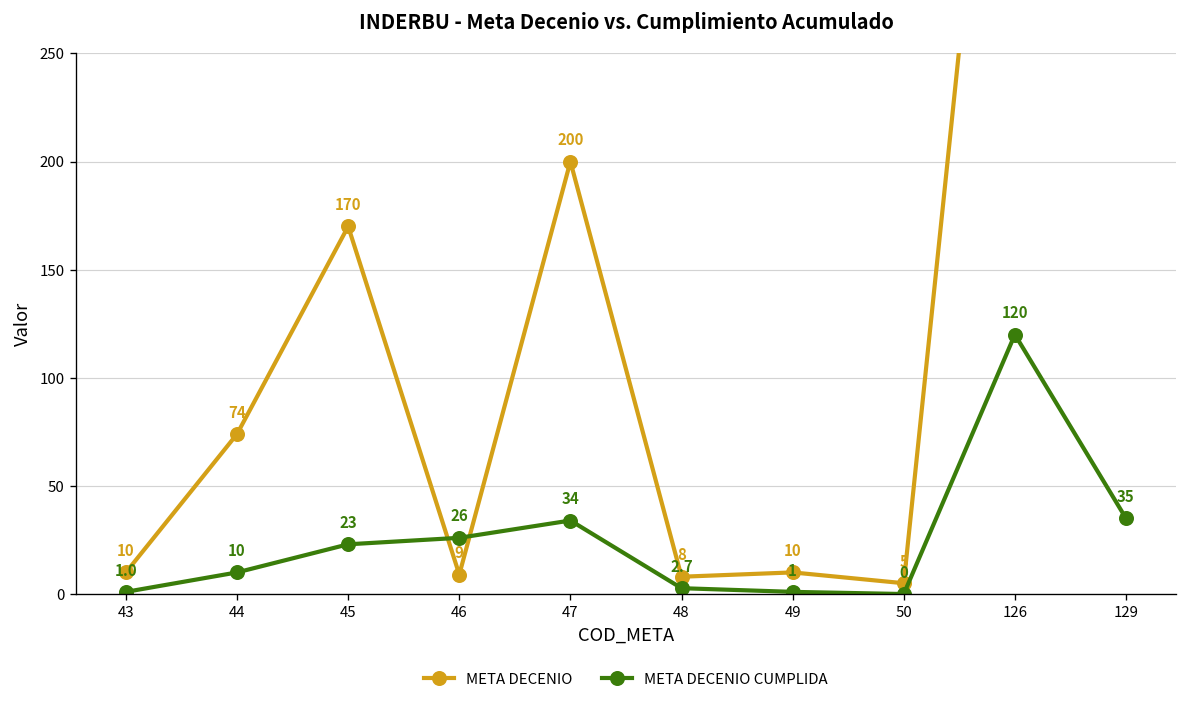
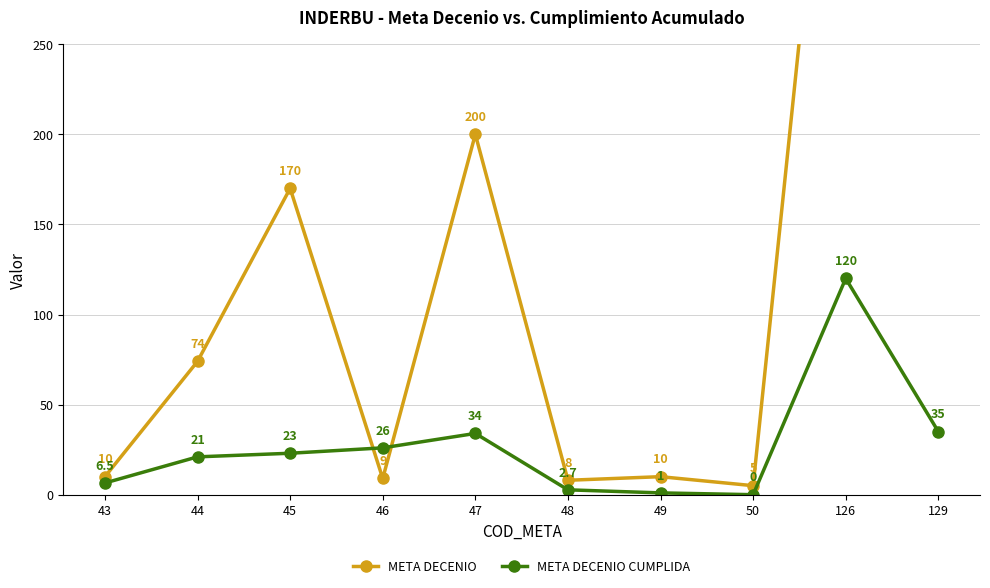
  {
    "META DECENIO": {
      "44": 74,
      "45": 170,
      "46": 9,
      "47": 200,
      "49": 10
    },
    "META DECENIO CUMPLIDA": {
-     "43": 1.0,
-     "44": 10,
+     "43": 6.5,
+     "44": 21,
      "45": 23,
      "46": 26,
      "47": 34,
      "126": 120,
      "129": 35
    }
  }
